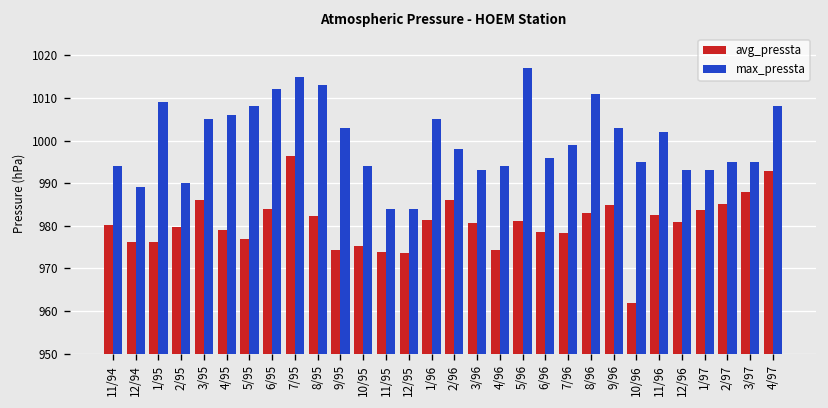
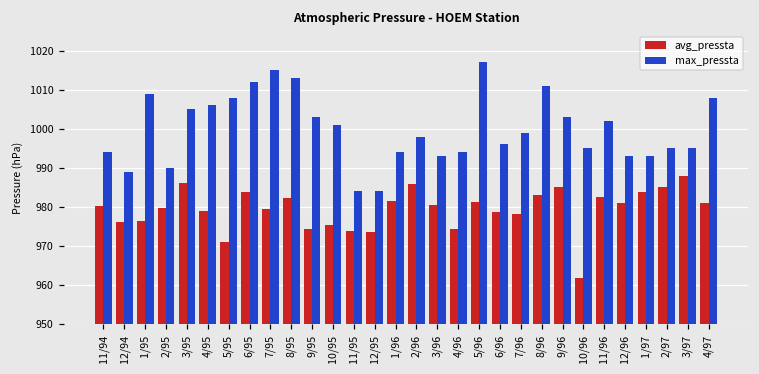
  {
    "avg_pressta": {
      "11/94": 980,
      "12/94": 976,
      "1/95": 976,
      "2/95": 980,
      "3/95": 986,
      "4/95": 979,
-     "5/95": 977,
+     "5/95": 971,
      "6/95": 984,
-     "7/95": 996,
+     "7/95": 979,
      "8/95": 982,
      "9/95": 974,
      "10/95": 975,
      "11/95": 974,
      "12/95": 974,
      "1/96": 981,
      "2/96": 986,
      "3/96": 981,
      "4/96": 974,
      "5/96": 981,
      "6/96": 979,
      "7/96": 978,
      "8/96": 983,
      "9/96": 985,
      "10/96": 962,
      "11/96": 983,
      "12/96": 981,
      "1/97": 984,
      "2/97": 985,
      "3/97": 988,
-     "4/97": 993
+     "4/97": 981
    },
    "max_pressta": {
      "11/94": 994,
      "12/94": 989,
      "1/95": 1009,
      "2/95": 990,
      "3/95": 1005,
      "4/95": 1006,
      "5/95": 1008,
      "6/95": 1012,
      "7/95": 1015,
      "8/95": 1013,
      "9/95": 1003,
-     "10/95": 994,
+     "10/95": 1001,
      "11/95": 984,
      "12/95": 984,
-     "1/96": 1005,
+     "1/96": 994,
      "2/96": 998,
      "3/96": 993,
      "4/96": 994,
      "5/96": 1017,
      "6/96": 996,
      "7/96": 999,
      "8/96": 1011,
      "9/96": 1003,
      "10/96": 995,
      "11/96": 1002,
      "12/96": 993,
      "1/97": 993,
      "2/97": 995,
      "3/97": 995,
      "4/97": 1008
    }
  }
